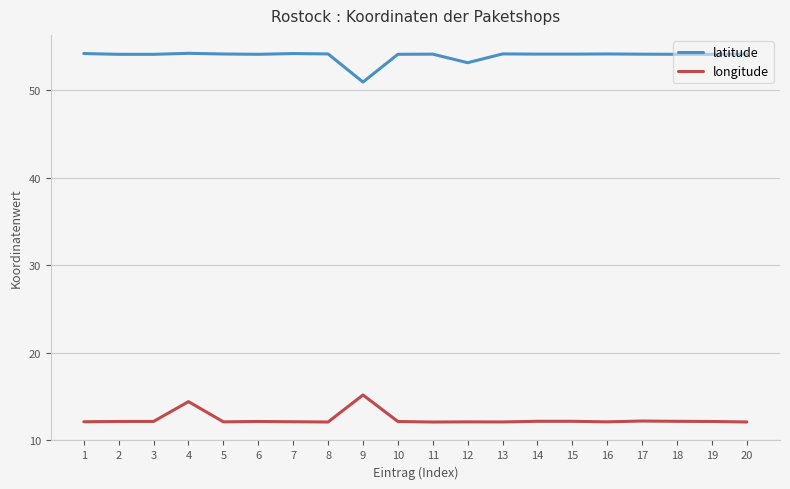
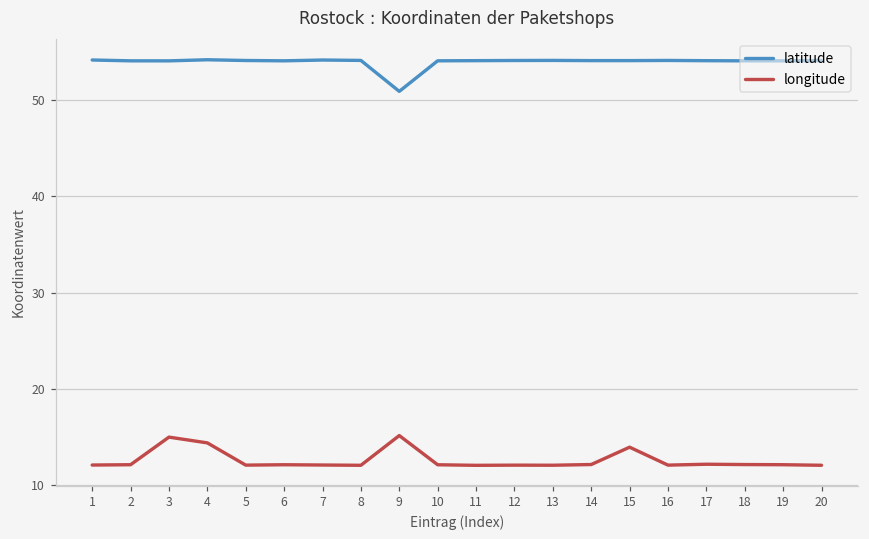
  {
    "latitude": {
      "1": 54,
      "2": 54,
      "3": 54,
      "4": 54,
      "5": 54,
      "6": 54,
      "7": 54,
      "8": 54,
      "9": 51,
      "10": 54,
      "11": 54,
-     "12": 53,
+     "12": 54,
      "13": 54,
      "14": 54,
      "15": 54,
      "16": 54,
      "17": 54
    },
    "longitude": {
      "1": 12,
      "2": 12,
-     "3": 12,
+     "3": 15,
      "4": 14,
      "5": 12,
      "6": 12,
      "7": 12,
      "8": 12,
      "9": 15,
      "10": 12,
      "11": 12,
      "12": 12,
      "13": 12,
      "14": 12,
-     "15": 12,
+     "15": 14,
      "16": 12,
      "17": 12,
      "18": 12,
      "19": 12,
      "20": 12
    }
  }
